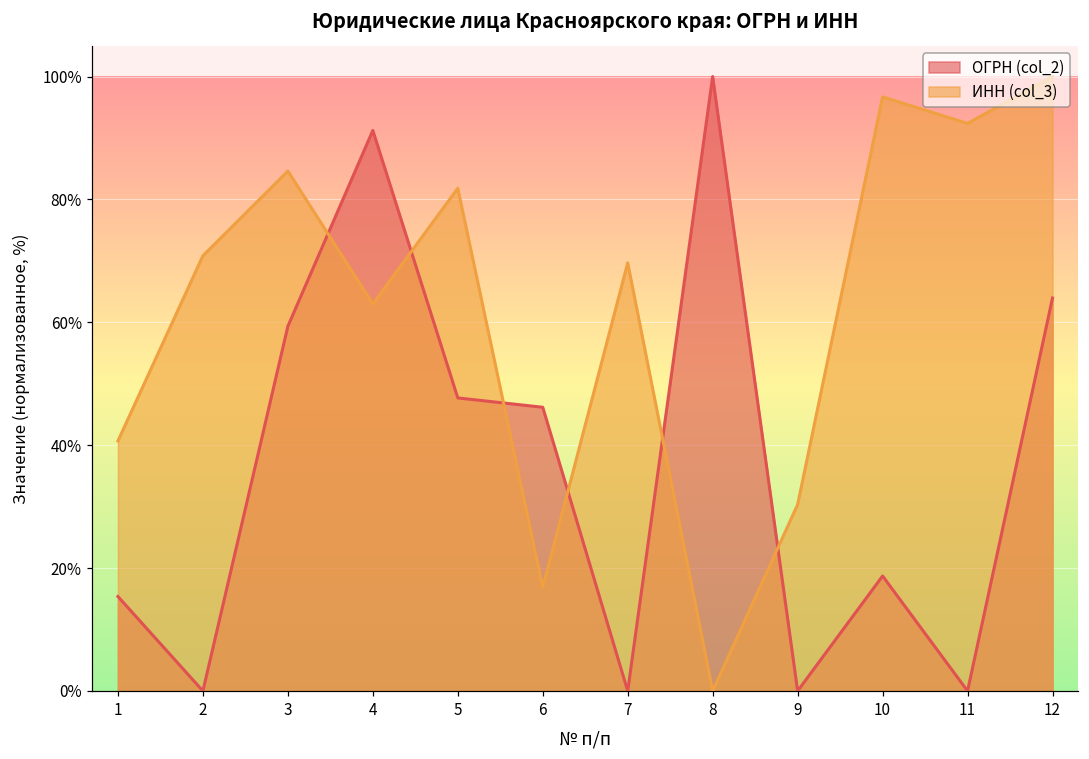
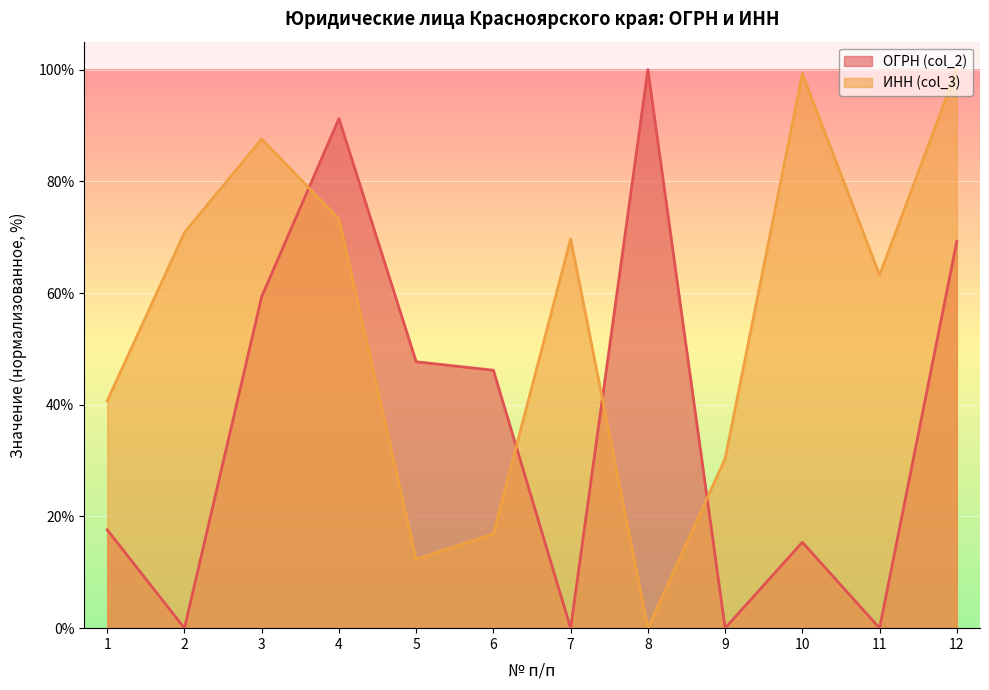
  {
    "ОГРН (col_2)": {
-     "1": "15%",
+     "1": "18%",
      "2": "0%",
      "3": "59%",
      "4": "91%",
      "5": "48%",
      "6": "46%",
      "7": "0%",
      "8": "100%",
      "9": "0%",
-     "10": "19%",
+     "10": "15%",
      "11": "0%",
-     "12": "64%"
+     "12": "69%"
    },
    "ИНН (col_3)": {
      "1": "41%",
      "2": "71%",
-     "3": "85%",
-     "4": "63%",
-     "5": "82%",
+     "3": "88%",
+     "4": "73%",
+     "5": "12%",
      "6": "17%",
      "7": "70%",
      "8": "0%",
      "9": "30%",
-     "10": "97%",
-     "11": "92%"
+     "10": "99%",
+     "11": "63%"
    }
  }
